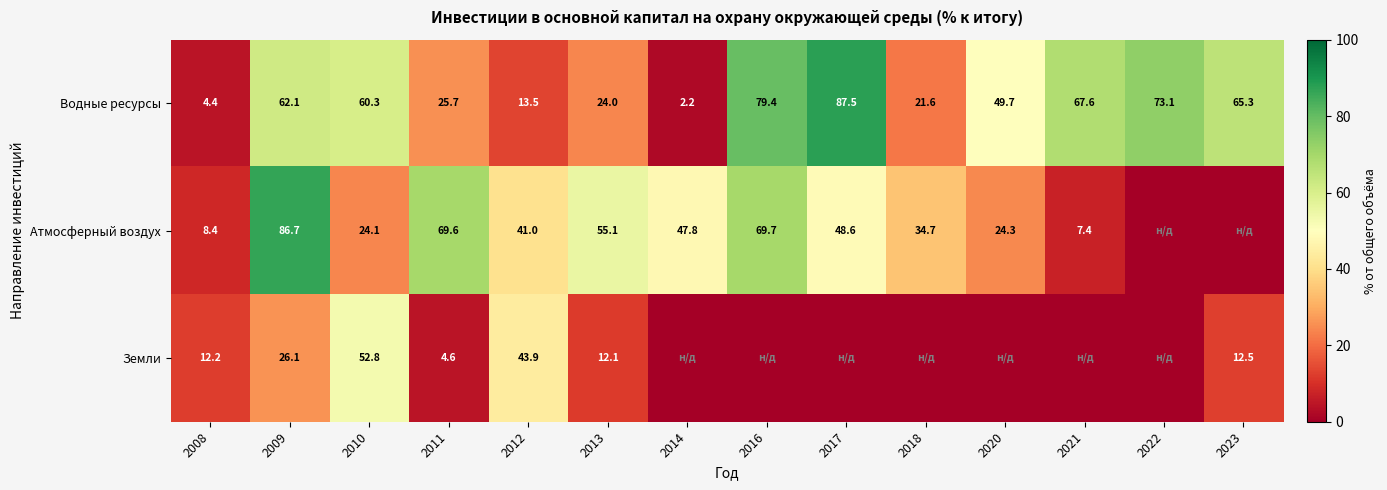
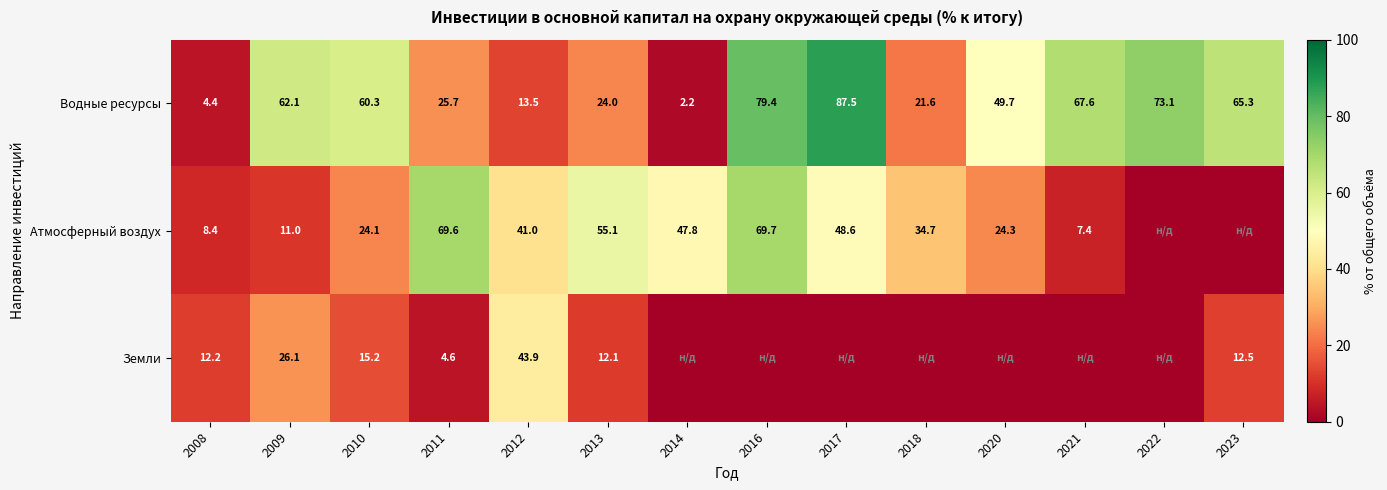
  {
    "Водные ресурсы": {
      "2008": 4.4,
      "2009": 62.1,
      "2010": 60.3,
      "2011": 25.7,
      "2012": 13.5,
      "2013": 24.0,
      "2014": 2.2,
      "2016": 79.4,
      "2017": 87.5,
      "2018": 21.6,
      "2020": 49.7,
      "2021": 67.6,
      "2022": 73.1,
      "2023": 65.3
    },
    "Атмосферный воздух": {
      "2008": 8.4,
-     "2009": 86.7,
+     "2009": 11.0,
      "2010": 24.1,
      "2011": 69.6,
      "2012": 41.0,
      "2013": 55.1,
      "2014": 47.8,
      "2016": 69.7,
      "2017": 48.6,
      "2018": 34.7,
      "2020": 24.3,
      "2021": 7.4
    },
    "Земли": {
      "2008": 12.2,
      "2009": 26.1,
-     "2010": 52.8,
+     "2010": 15.2,
      "2011": 4.6,
      "2012": 43.9,
      "2013": 12.1,
      "2023": 12.5
    }
  }
